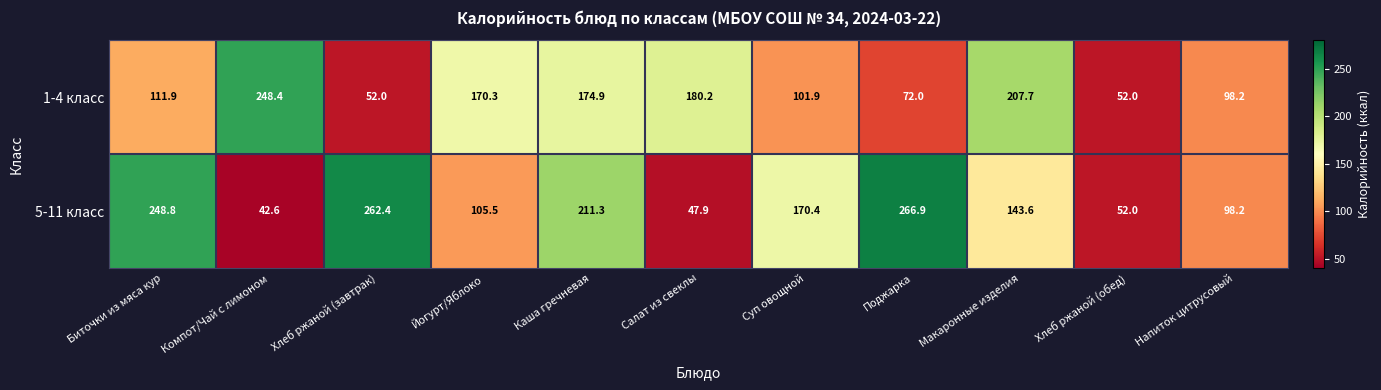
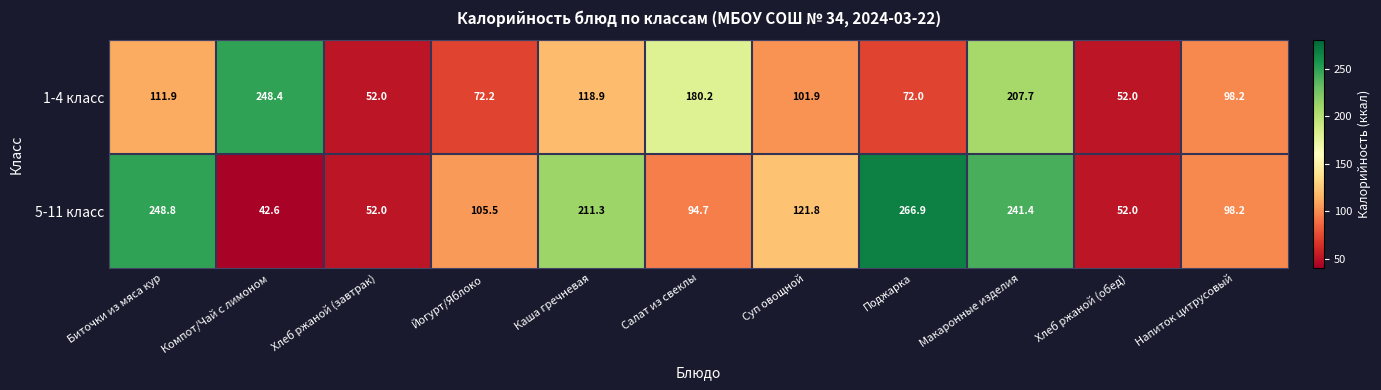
  {
    "1-4 класс": {
      "Биточки из мяса кур": 111.9,
      "Компот/Чай с лимоном": 248.4,
      "Хлеб ржаной (завтрак)": 52.0,
-     "Йогурт/Яблоко": 170.3,
-     "Каша гречневая": 174.9,
+     "Йогурт/Яблоко": 72.2,
+     "Каша гречневая": 118.9,
      "Салат из свеклы": 180.2,
      "Суп овощной": 101.9,
      "Поджарка": 72.0,
      "Макаронные изделия": 207.7,
      "Хлеб ржаной (обед)": 52.0,
      "Напиток цитрусовый": 98.2
    },
    "5-11 класс": {
      "Биточки из мяса кур": 248.8,
      "Компот/Чай с лимоном": 42.6,
-     "Хлеб ржаной (завтрак)": 262.4,
+     "Хлеб ржаной (завтрак)": 52.0,
      "Йогурт/Яблоко": 105.5,
      "Каша гречневая": 211.3,
-     "Салат из свеклы": 47.9,
-     "Суп овощной": 170.4,
+     "Салат из свеклы": 94.7,
+     "Суп овощной": 121.8,
      "Поджарка": 266.9,
-     "Макаронные изделия": 143.6,
+     "Макаронные изделия": 241.4,
      "Хлеб ржаной (обед)": 52.0,
      "Напиток цитрусовый": 98.2
    }
  }
